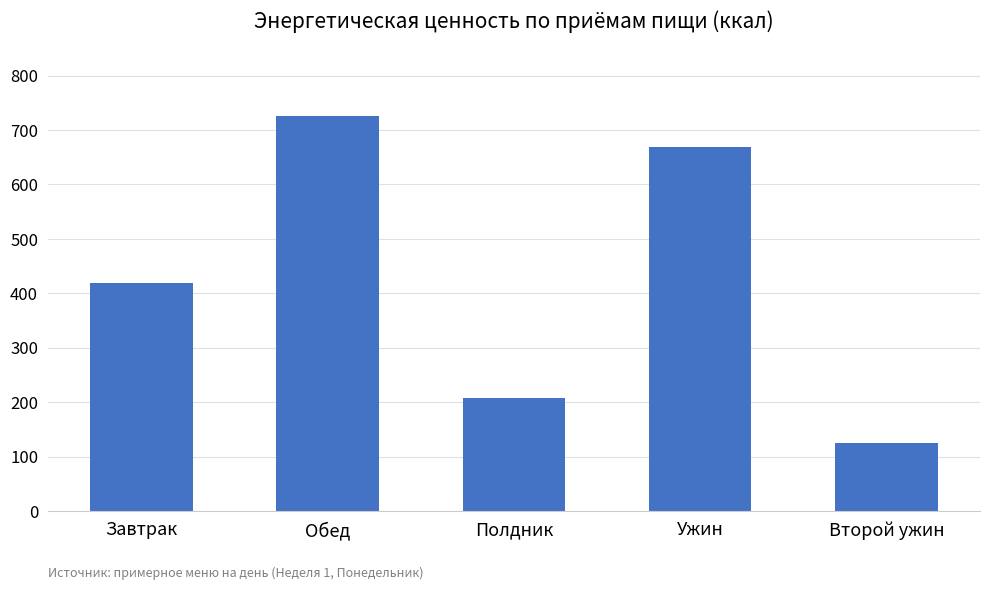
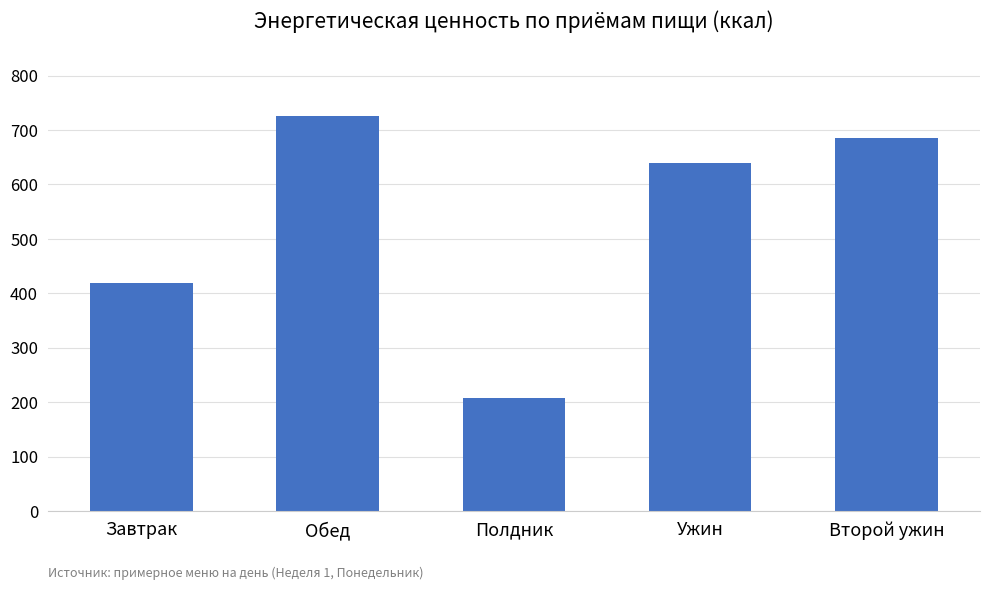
  {
    "Завтрак": 420,
    "Обед": 730,
    "Полдник": 210,
-   "Ужин": 670,
-   "Второй ужин": 120
+   "Ужин": 640,
+   "Второй ужин": 690
  }
